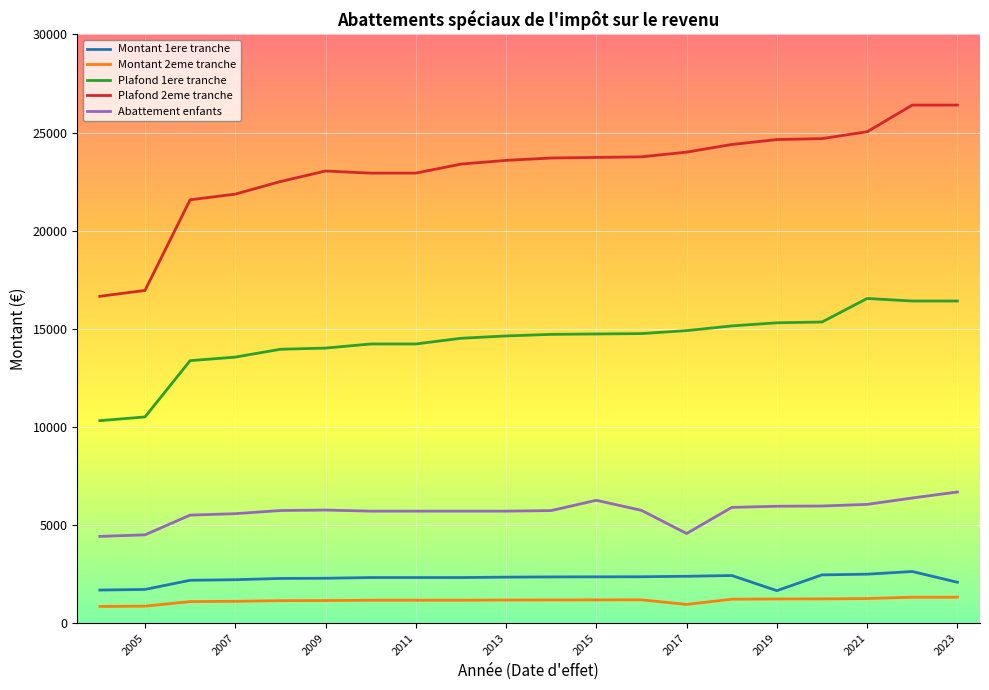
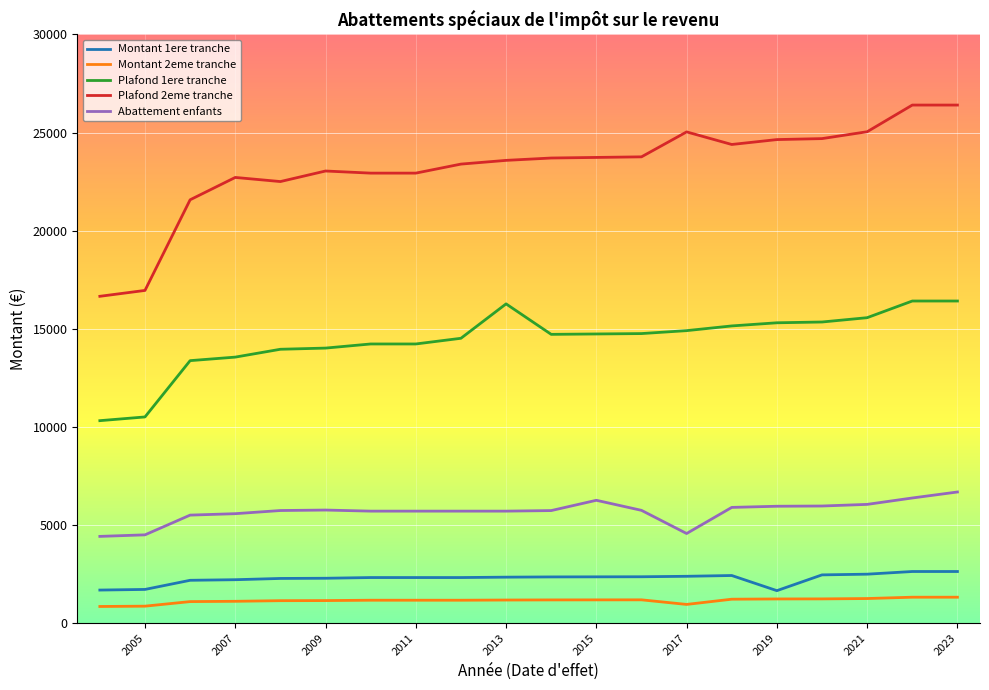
  {
    "Montant 1ere tranche": {
      "2005": 1700,
      "2007": 2200,
      "2009": 2300,
      "2011": 2300,
      "2013": 2300,
      "2015": 2300,
      "2017": 2400,
      "2019": 1600,
      "2021": 2500,
-     "2023": 2100
+     "2023": 2600
    },
    "Montant 2eme tranche": {
      "2005": 900,
      "2007": 1100,
      "2009": 1100,
      "2011": 1200,
      "2013": 1200,
      "2015": 1200,
      "2017": 900,
      "2019": 1200,
      "2021": 1200,
      "2023": 1300
    },
    "Plafond 1ere tranche": {
      "2005": 10500,
      "2007": 13600,
      "2009": 14000,
      "2011": 14200,
-     "2013": 14600,
+     "2013": 16300,
      "2015": 14700,
      "2017": 14900,
      "2019": 15300,
-     "2021": 16500,
+     "2021": 15600,
      "2023": 16400
    },
    "Plafond 2eme tranche": {
      "2005": 17000,
-     "2007": 21900,
+     "2007": 22700,
      "2009": 23000,
      "2011": 22900,
      "2013": 23600,
      "2015": 23700,
-     "2017": 24000,
+     "2017": 25000,
      "2019": 24600,
      "2021": 25000,
      "2023": 26400
    },
    "Abattement enfants": {
      "2005": 4500,
      "2007": 5600,
      "2009": 5800,
      "2011": 5700,
      "2013": 5700,
      "2015": 6300,
      "2017": 4600,
      "2019": 5900,
      "2021": 6000,
      "2023": 6700
    }
  }
